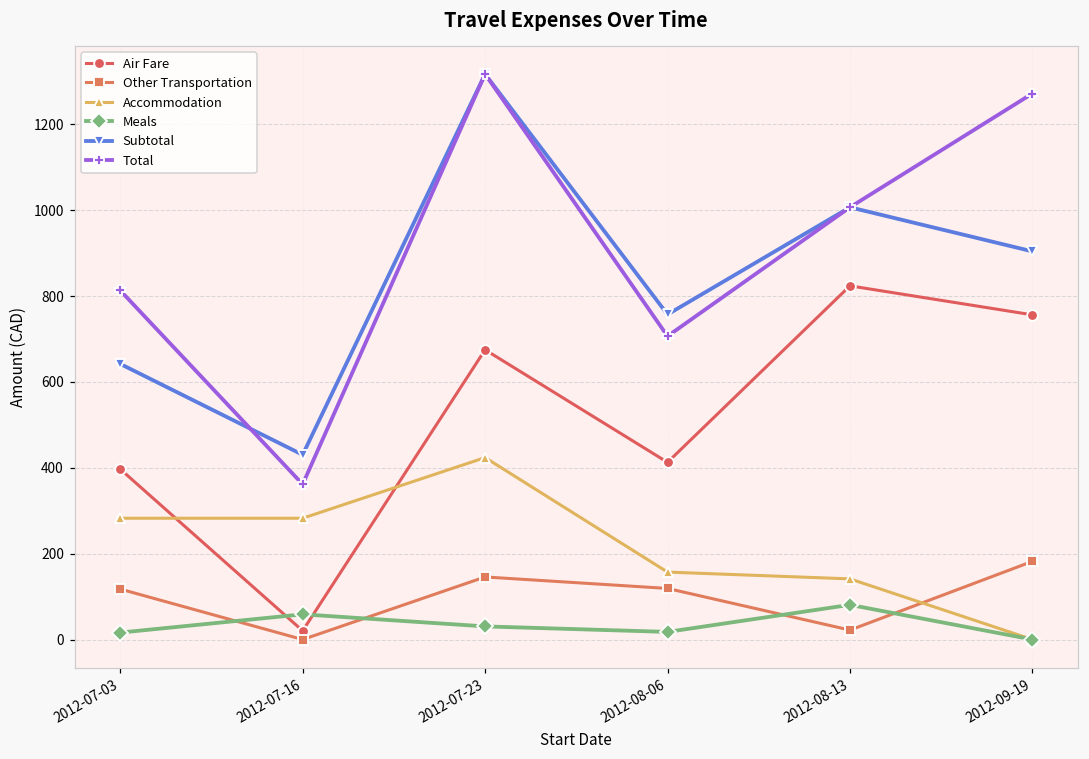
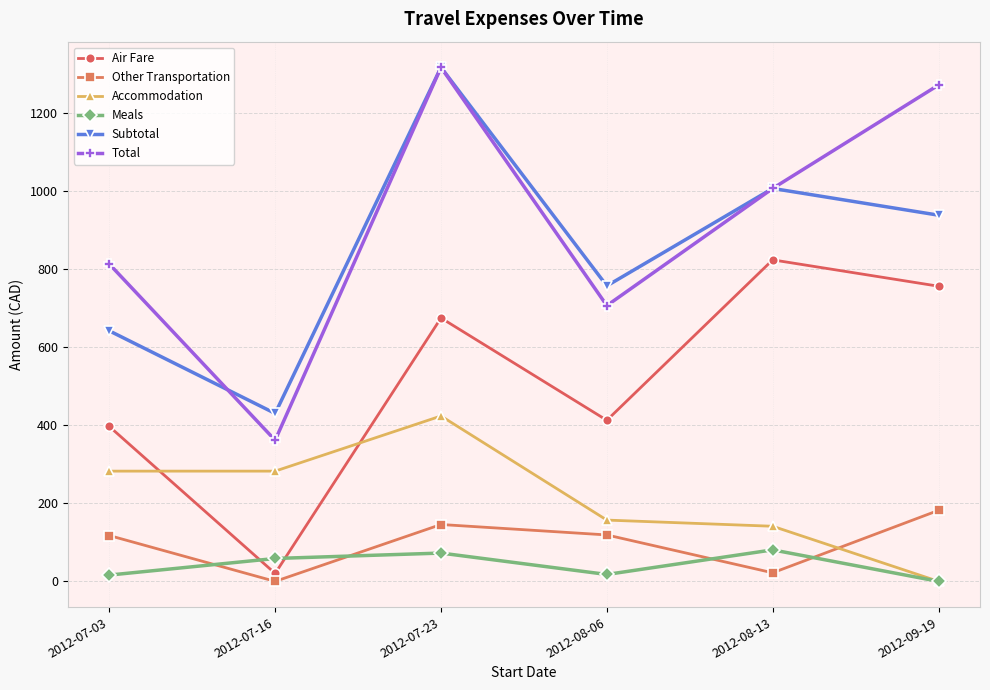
  {
    "Meals": {
      "2012-07-03": 20,
      "2012-07-16": 60,
-     "2012-07-23": 30,
+     "2012-07-23": 70,
      "2012-08-06": 20,
      "2012-08-13": 80
    },
    "Subtotal": {
      "2012-07-03": 640,
      "2012-07-16": 430,
      "2012-08-06": 760,
-     "2012-09-19": 900
+     "2012-09-19": 940
    },
    "Total": {
      "2012-07-03": 810,
      "2012-07-16": 360,
      "2012-08-06": 710,
      "2012-09-19": 1270
    }
  }
